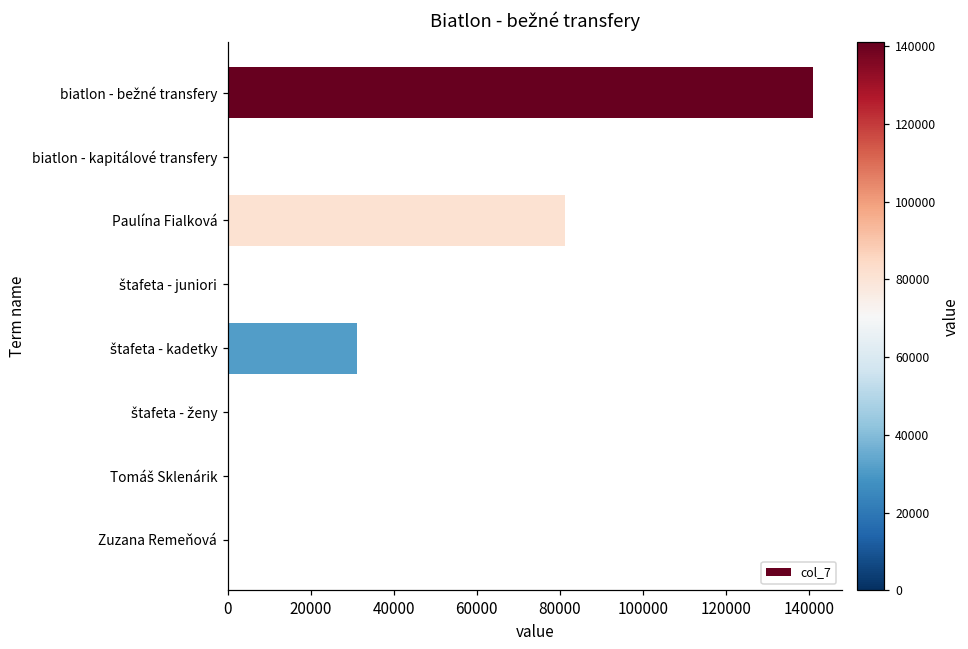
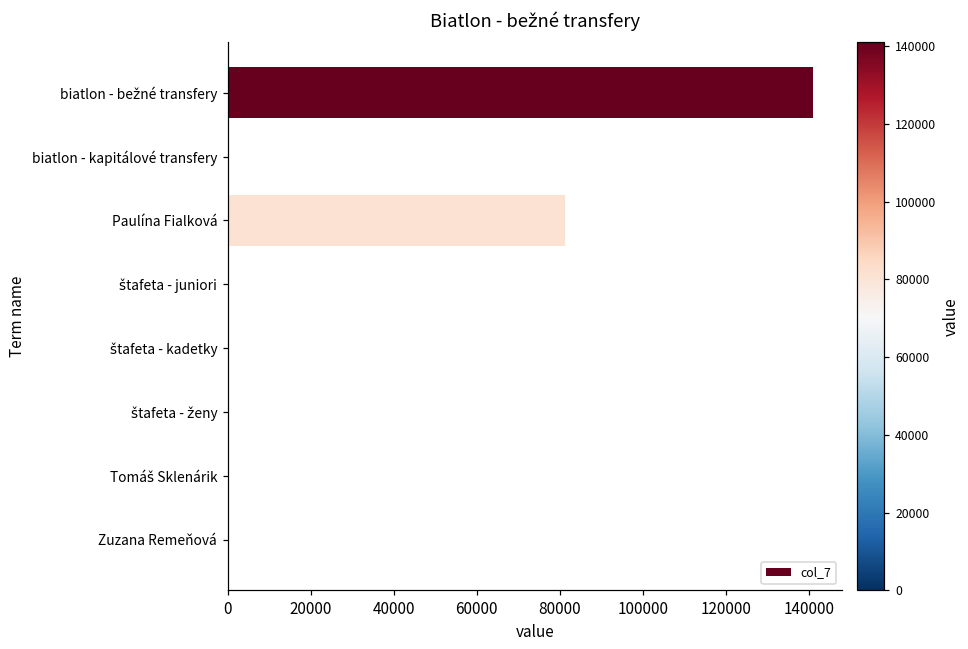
  {
    "biatlon - bežné transfery": 141000,
    "biatlon - kapitálové transfery": 0,
    "Paulína Fialková": 81000,
    "štafeta - juniori": 0,
-   "štafeta - kadetky": 31000,
+   "štafeta - kadetky": 0,
    "štafeta - ženy": 0,
    "Tomáš Sklenárik": 0,
    "Zuzana Remeňová": 0
  }
